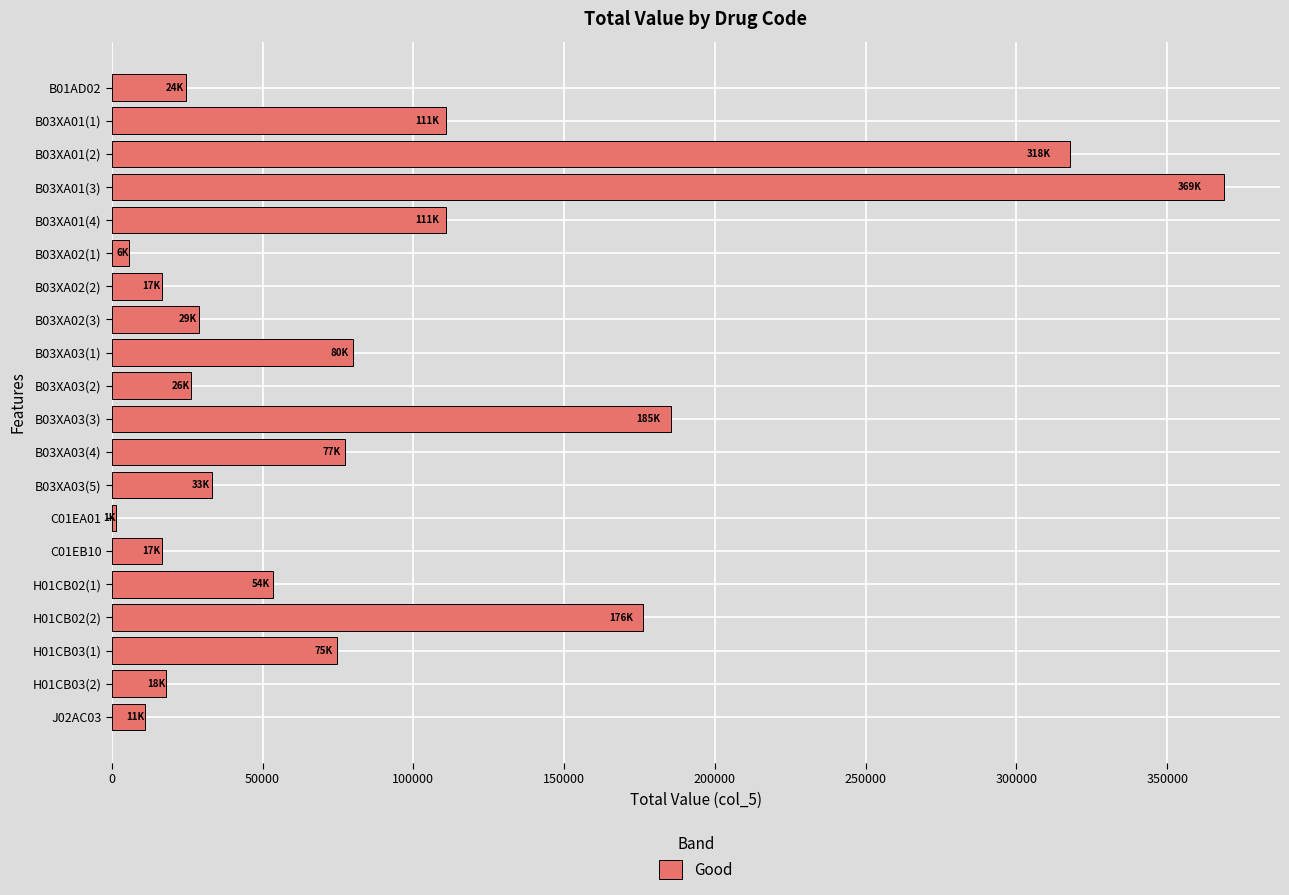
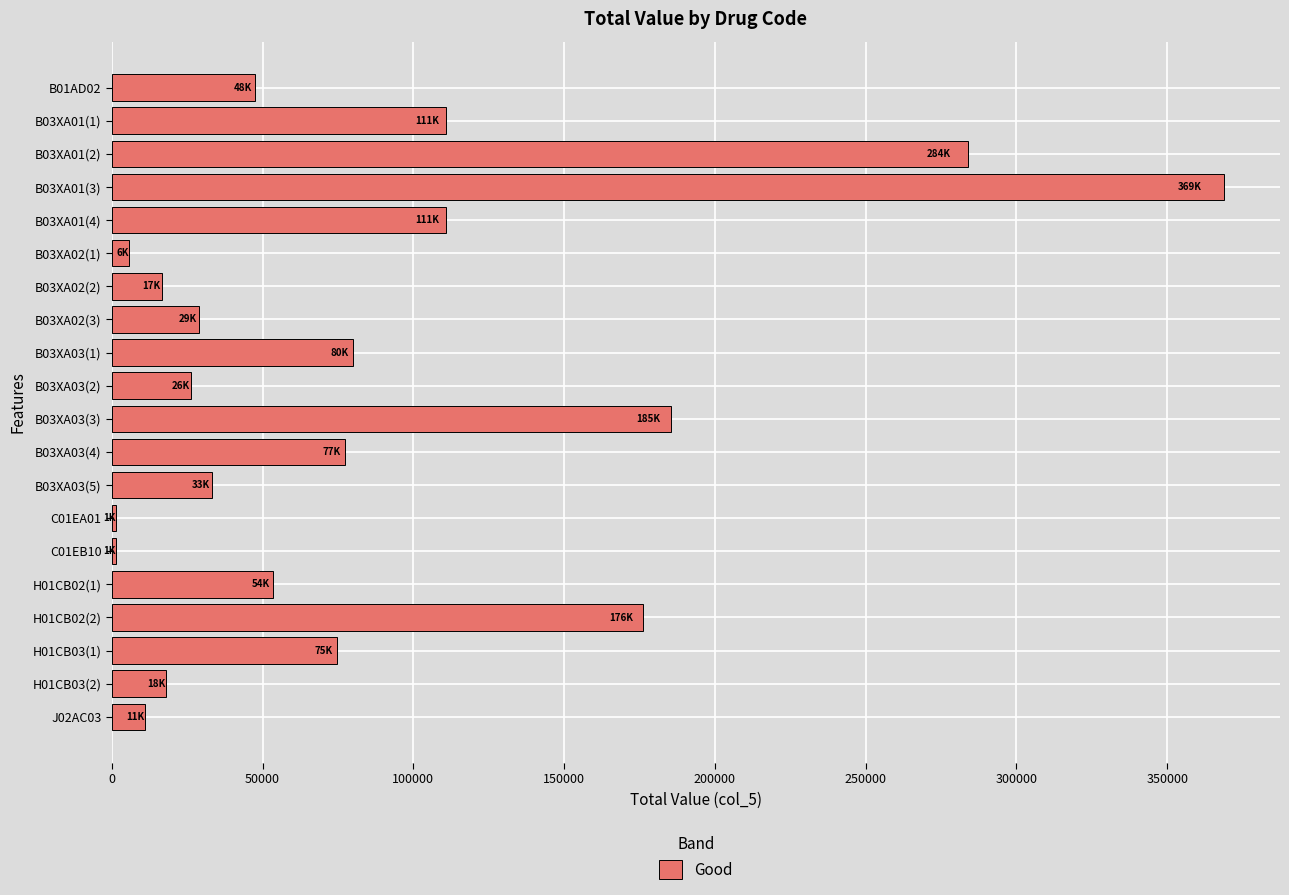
  {
-   "B01AD02": "24K",
+   "B01AD02": "48K",
    "B03XA01(1)": "111K",
-   "B03XA01(2)": "318K",
+   "B03XA01(2)": "284K",
    "B03XA01(3)": "369K",
    "B03XA01(4)": "111K",
    "B03XA02(1)": "6K",
    "B03XA02(2)": "17K",
    "B03XA02(3)": "29K",
    "B03XA03(1)": "80K",
    "B03XA03(2)": "26K",
    "B03XA03(3)": "185K",
    "B03XA03(4)": "77K",
    "B03XA03(5)": "33K",
    "C01EA01": "1K",
-   "C01EB10": "17K",
+   "C01EB10": "1K",
    "H01CB02(1)": "54K",
    "H01CB02(2)": "176K",
    "H01CB03(1)": "75K",
    "H01CB03(2)": "18K",
    "J02AC03": "11K"
  }
